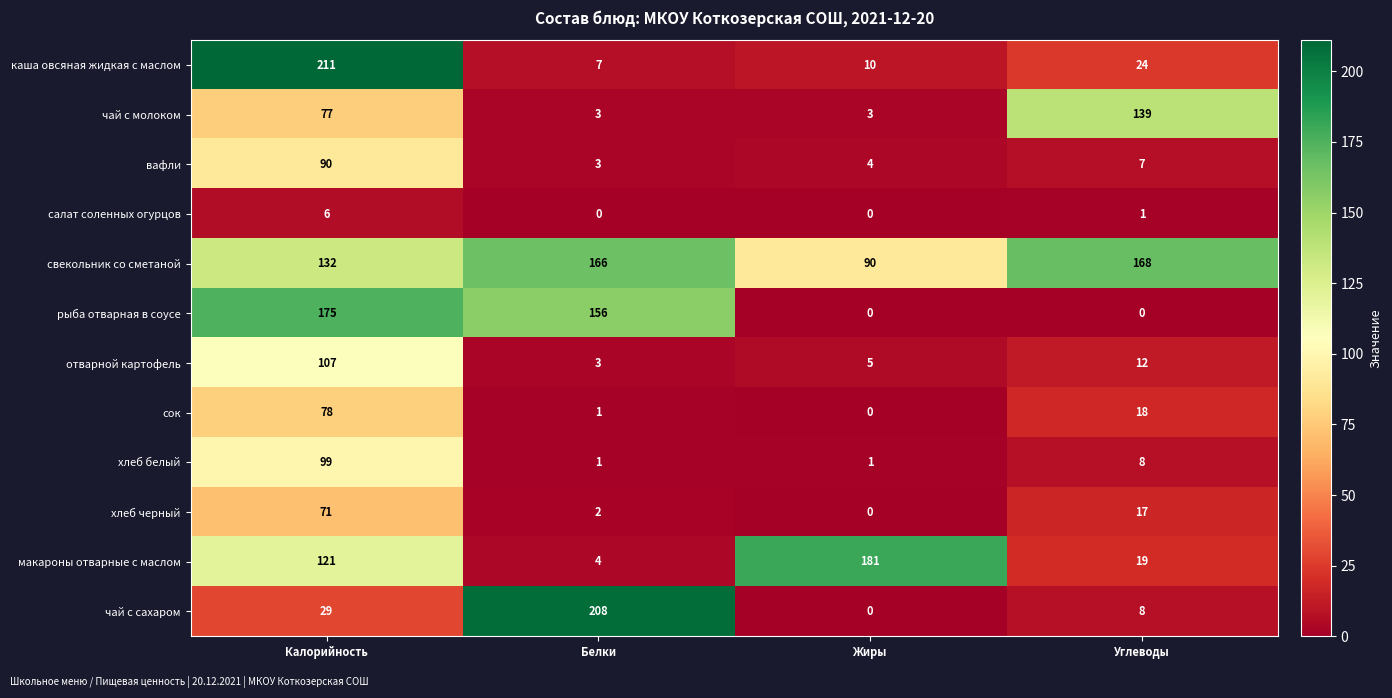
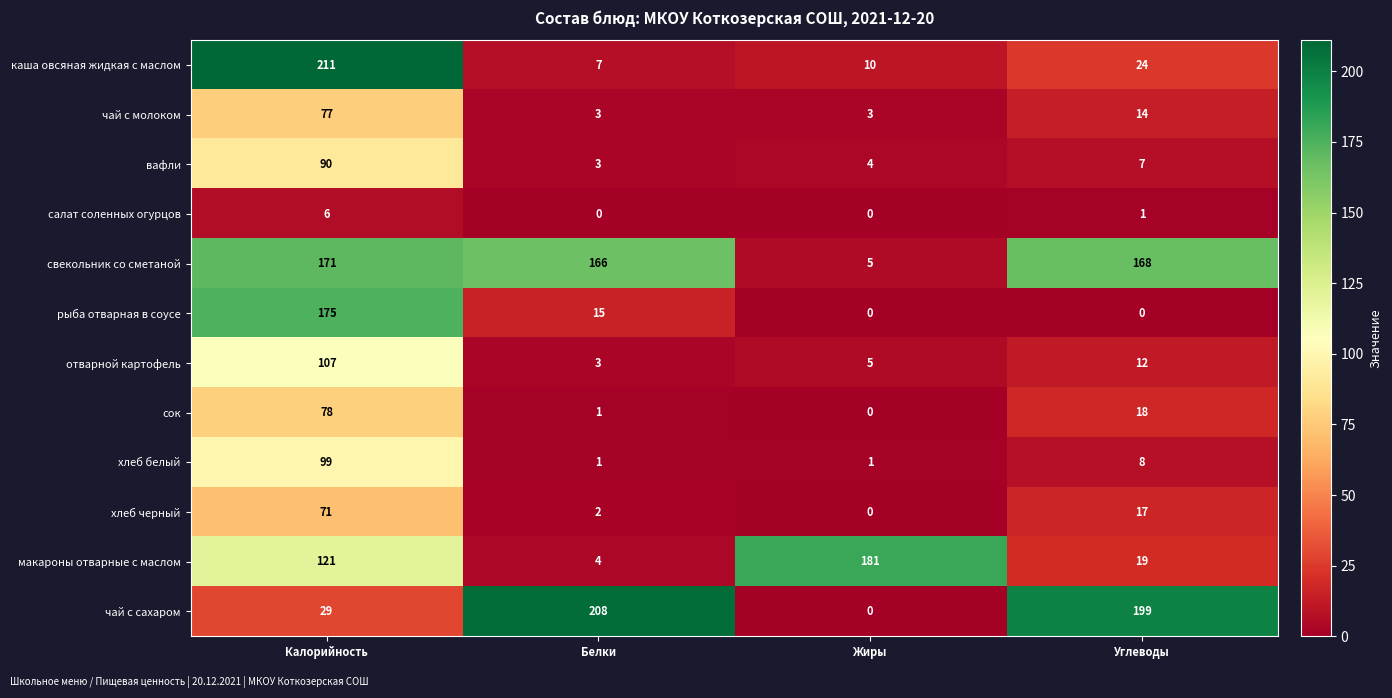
  {
    "каша овсяная жидкая с маслом": {
      "Калорийность": 211,
      "Белки": 7,
      "Жиры": 10,
      "Углеводы": 24
    },
    "чай с молоком": {
      "Калорийность": 77,
      "Белки": 3,
      "Жиры": 3,
-     "Углеводы": 139
+     "Углеводы": 14
    },
    "вафли": {
      "Калорийность": 90,
      "Белки": 3,
      "Жиры": 4,
      "Углеводы": 7
    },
    "салат соленных огурцов": {
      "Калорийность": 6,
      "Белки": 0,
      "Жиры": 0,
      "Углеводы": 1
    },
    "свекольник со сметаной": {
-     "Калорийность": 132,
+     "Калорийность": 171,
      "Белки": 166,
-     "Жиры": 90,
+     "Жиры": 5,
      "Углеводы": 168
    },
    "рыба отварная в соусе": {
      "Калорийность": 175,
-     "Белки": 156,
+     "Белки": 15,
      "Жиры": 0,
      "Углеводы": 0
    },
    "отварной картофель": {
      "Калорийность": 107,
      "Белки": 3,
      "Жиры": 5,
      "Углеводы": 12
    },
    "сок": {
      "Калорийность": 78,
      "Белки": 1,
      "Жиры": 0,
      "Углеводы": 18
    },
    "хлеб белый": {
      "Калорийность": 99,
      "Белки": 1,
      "Жиры": 1,
      "Углеводы": 8
    },
    "хлеб черный": {
      "Калорийность": 71,
      "Белки": 2,
      "Жиры": 0,
      "Углеводы": 17
    },
    "макароны отварные с маслом": {
      "Калорийность": 121,
      "Белки": 4,
      "Жиры": 181,
      "Углеводы": 19
    },
    "чай с сахаром": {
      "Калорийность": 29,
      "Белки": 208,
      "Жиры": 0,
-     "Углеводы": 8
+     "Углеводы": 199
    }
  }
